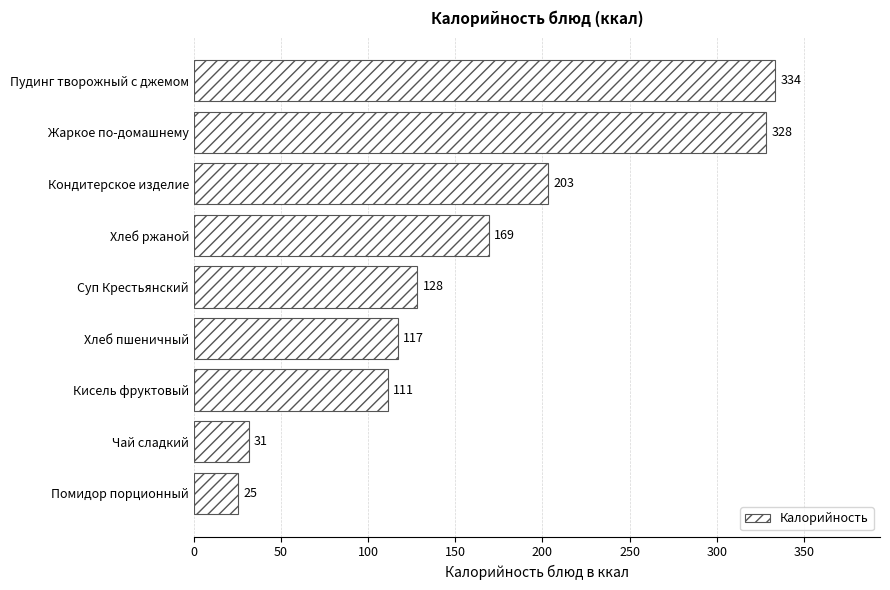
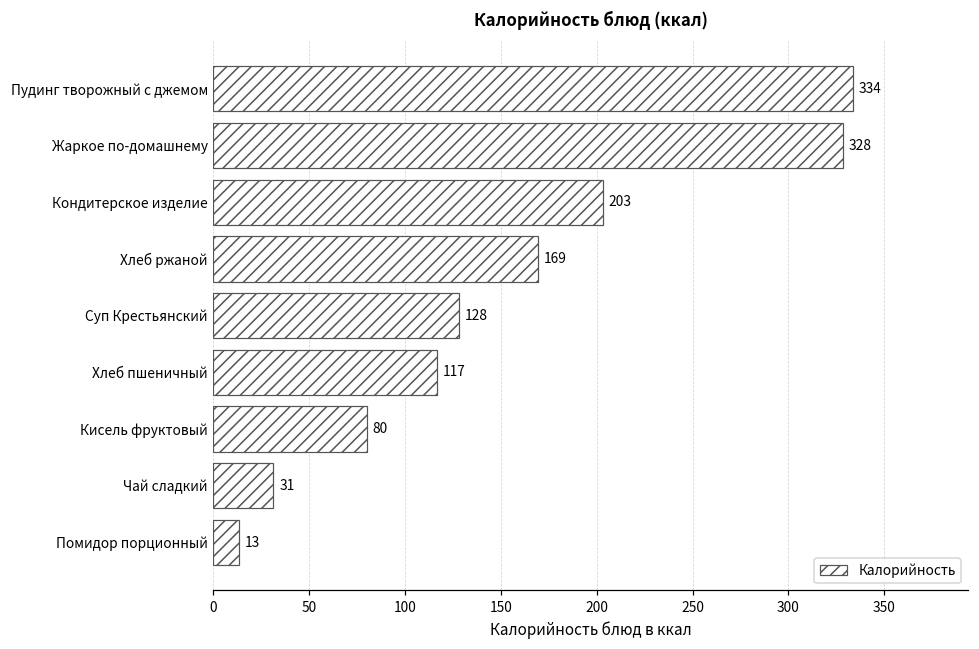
  {
    "Пудинг творожный с джемом": 334,
    "Жаркое по-домашнему": 328,
    "Кондитерское изделие": 203,
    "Хлеб ржаной": 169,
    "Суп Крестьянский": 128,
    "Хлеб пшеничный": 117,
-   "Кисель фруктовый": 111,
+   "Кисель фруктовый": 80,
    "Чай сладкий": 31,
-   "Помидор порционный": 25
+   "Помидор порционный": 13
  }
